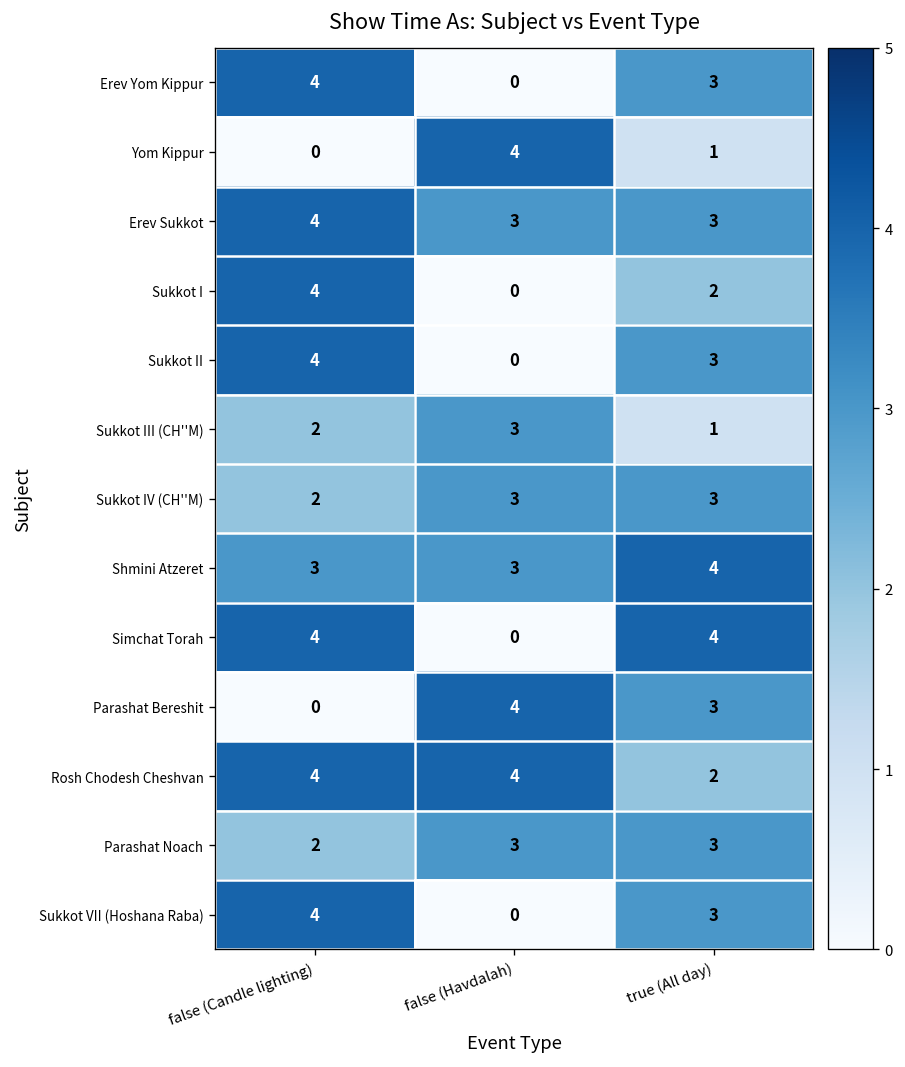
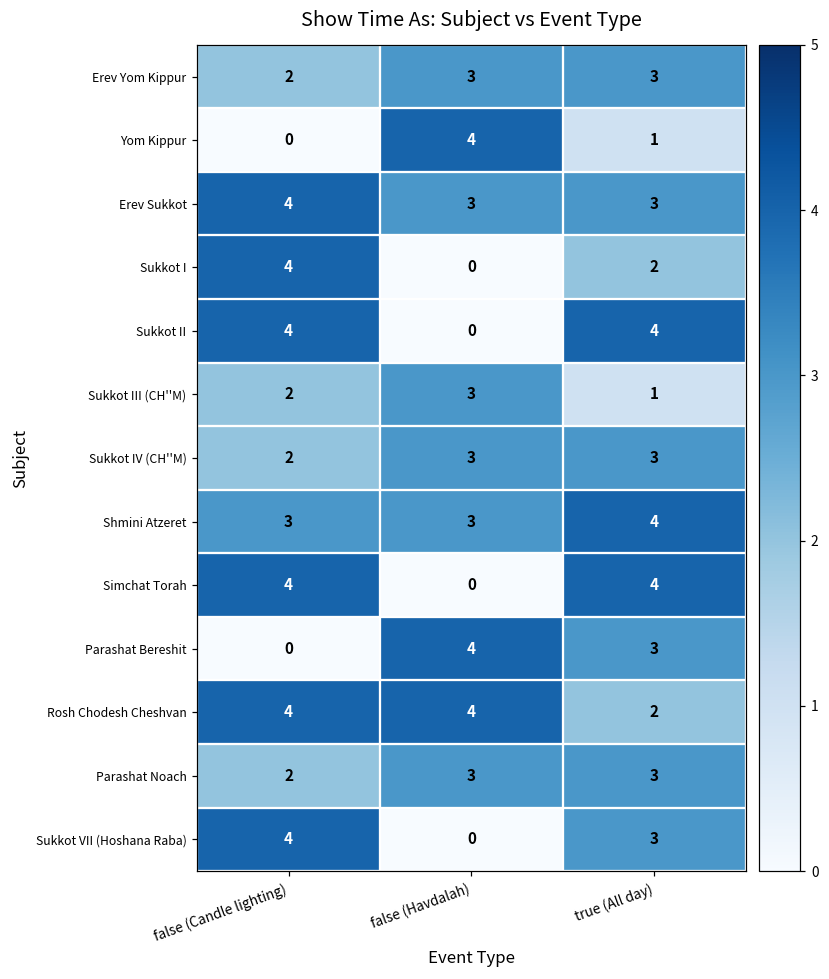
  {
    "Erev Yom Kippur": {
-     "false (Candle lighting)": 4,
-     "false (Havdalah)": 0,
+     "false (Candle lighting)": 2,
+     "false (Havdalah)": 3,
      "true (All day)": 3
    },
    "Yom Kippur": {
      "false (Candle lighting)": 0,
      "false (Havdalah)": 4,
      "true (All day)": 1
    },
    "Erev Sukkot": {
      "false (Candle lighting)": 4,
      "false (Havdalah)": 3,
      "true (All day)": 3
    },
    "Sukkot I": {
      "false (Candle lighting)": 4,
      "false (Havdalah)": 0,
      "true (All day)": 2
    },
    "Sukkot II": {
      "false (Candle lighting)": 4,
      "false (Havdalah)": 0,
-     "true (All day)": 3
+     "true (All day)": 4
    },
    "Sukkot III (CH''M)": {
      "false (Candle lighting)": 2,
      "false (Havdalah)": 3,
      "true (All day)": 1
    },
    "Sukkot IV (CH''M)": {
      "false (Candle lighting)": 2,
      "false (Havdalah)": 3,
      "true (All day)": 3
    },
    "Shmini Atzeret": {
      "false (Candle lighting)": 3,
      "false (Havdalah)": 3,
      "true (All day)": 4
    },
    "Simchat Torah": {
      "false (Candle lighting)": 4,
      "false (Havdalah)": 0,
      "true (All day)": 4
    },
    "Parashat Bereshit": {
      "false (Candle lighting)": 0,
      "false (Havdalah)": 4,
      "true (All day)": 3
    },
    "Rosh Chodesh Cheshvan": {
      "false (Candle lighting)": 4,
      "false (Havdalah)": 4,
      "true (All day)": 2
    },
    "Parashat Noach": {
      "false (Candle lighting)": 2,
      "false (Havdalah)": 3,
      "true (All day)": 3
    },
    "Sukkot VII (Hoshana Raba)": {
      "false (Candle lighting)": 4,
      "false (Havdalah)": 0,
      "true (All day)": 3
    }
  }
